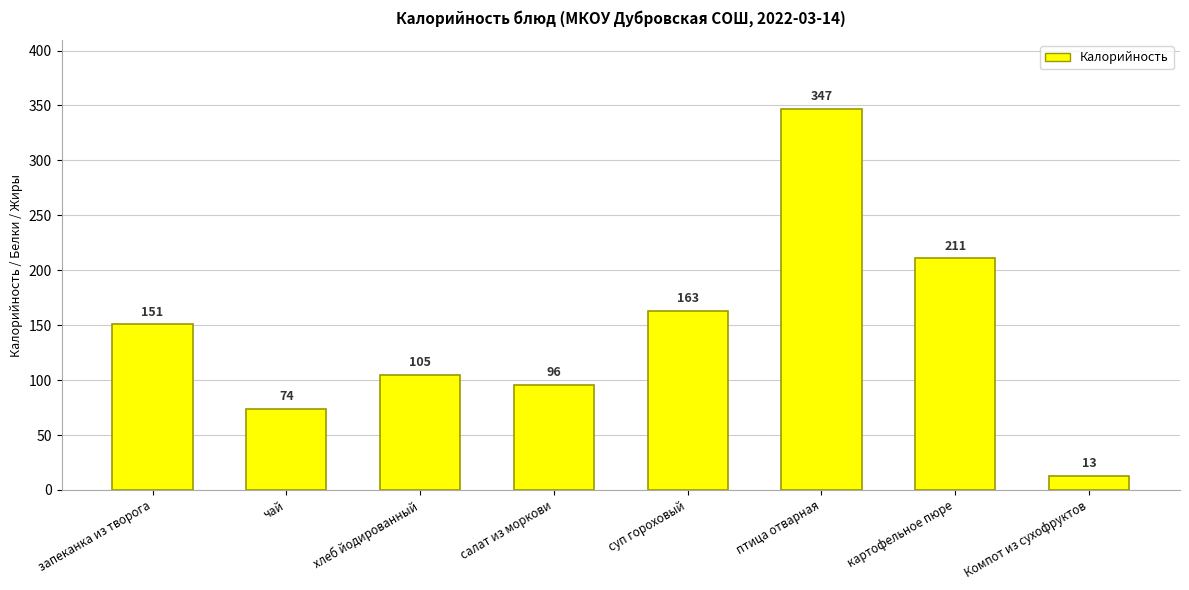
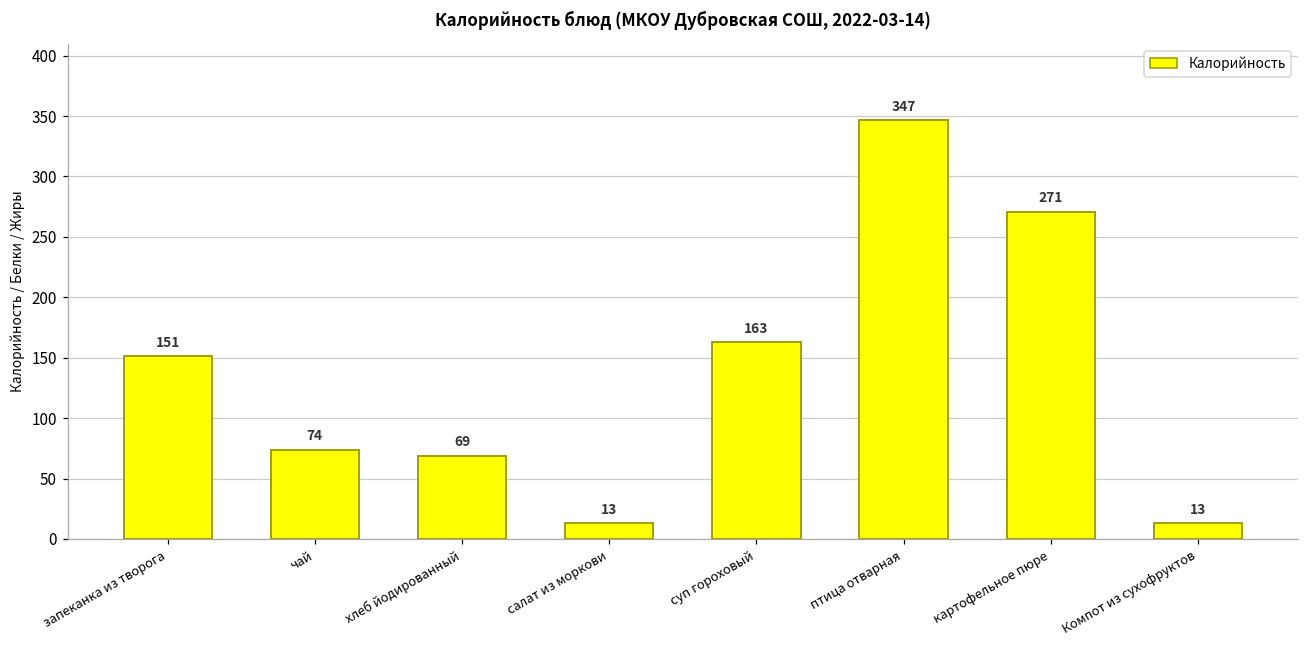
  {
    "запеканка из творога": 151,
    "чай": 74,
-   "хлеб йодированный": 105,
-   "салат из моркови": 96,
+   "хлеб йодированный": 69,
+   "салат из моркови": 13,
    "суп гороховый": 163,
    "птица отварная": 347,
-   "картофельное пюре": 211,
+   "картофельное пюре": 271,
    "Компот из сухофруктов": 13
  }
